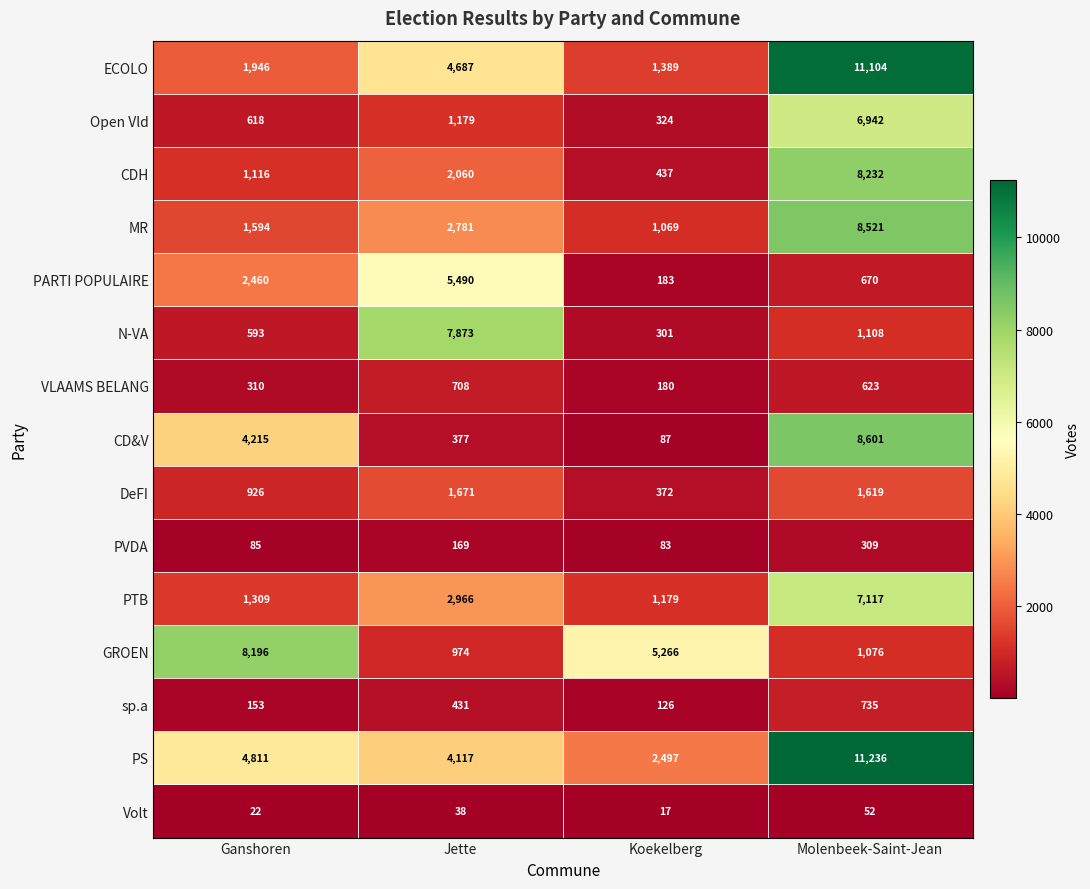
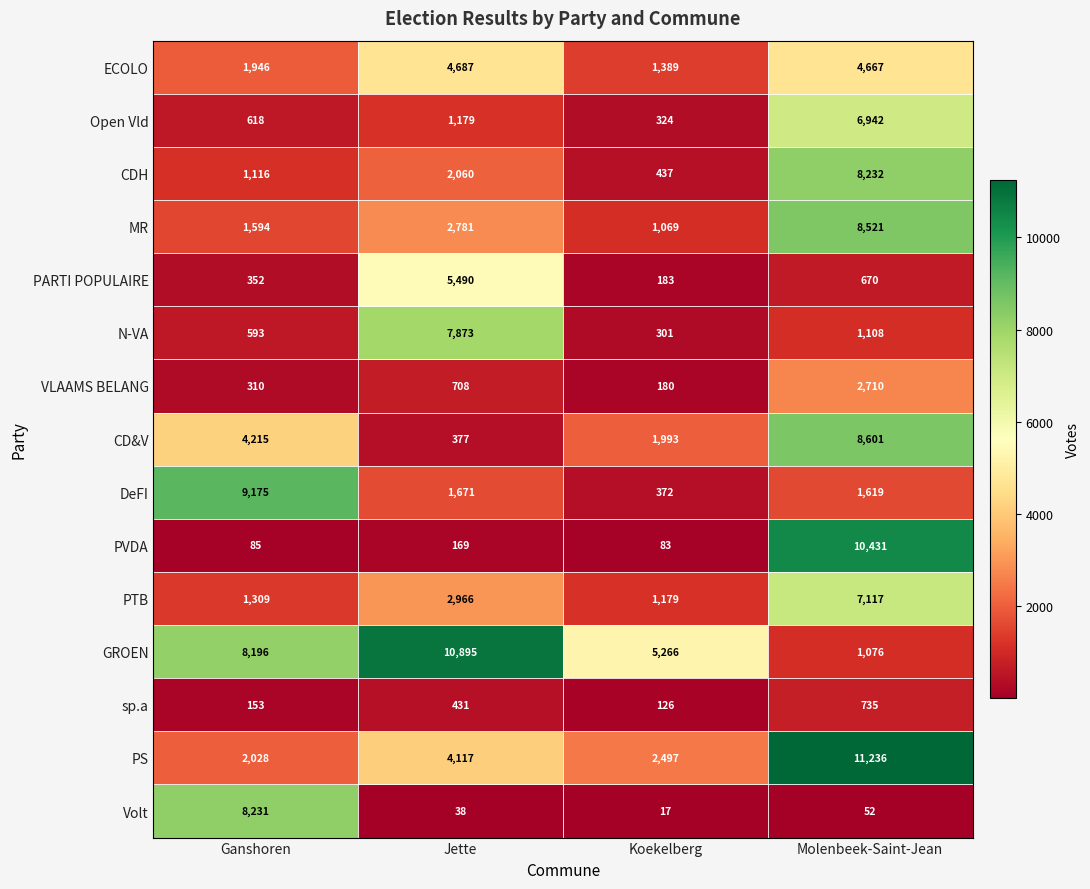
  {
    "ECOLO": {
      "Ganshoren": "1,946",
      "Jette": "4,687",
      "Koekelberg": "1,389",
-     "Molenbeek-Saint-Jean": "11,104"
+     "Molenbeek-Saint-Jean": "4,667"
    },
    "Open Vld": {
      "Ganshoren": "618",
      "Jette": "1,179",
      "Koekelberg": "324",
      "Molenbeek-Saint-Jean": "6,942"
    },
    "CDH": {
      "Ganshoren": "1,116",
      "Jette": "2,060",
      "Koekelberg": "437",
      "Molenbeek-Saint-Jean": "8,232"
    },
    "MR": {
      "Ganshoren": "1,594",
      "Jette": "2,781",
      "Koekelberg": "1,069",
      "Molenbeek-Saint-Jean": "8,521"
    },
    "PARTI POPULAIRE": {
-     "Ganshoren": "2,460",
+     "Ganshoren": "352",
      "Jette": "5,490",
      "Koekelberg": "183",
      "Molenbeek-Saint-Jean": "670"
    },
    "N-VA": {
      "Ganshoren": "593",
      "Jette": "7,873",
      "Koekelberg": "301",
      "Molenbeek-Saint-Jean": "1,108"
    },
    "VLAAMS BELANG": {
      "Ganshoren": "310",
      "Jette": "708",
      "Koekelberg": "180",
-     "Molenbeek-Saint-Jean": "623"
+     "Molenbeek-Saint-Jean": "2,710"
    },
    "CD&V": {
      "Ganshoren": "4,215",
      "Jette": "377",
-     "Koekelberg": "87",
+     "Koekelberg": "1,993",
      "Molenbeek-Saint-Jean": "8,601"
    },
    "DeFI": {
-     "Ganshoren": "926",
+     "Ganshoren": "9,175",
      "Jette": "1,671",
      "Koekelberg": "372",
      "Molenbeek-Saint-Jean": "1,619"
    },
    "PVDA": {
      "Ganshoren": "85",
      "Jette": "169",
      "Koekelberg": "83",
-     "Molenbeek-Saint-Jean": "309"
+     "Molenbeek-Saint-Jean": "10,431"
    },
    "PTB": {
      "Ganshoren": "1,309",
      "Jette": "2,966",
      "Koekelberg": "1,179",
      "Molenbeek-Saint-Jean": "7,117"
    },
    "GROEN": {
      "Ganshoren": "8,196",
-     "Jette": "974",
+     "Jette": "10,895",
      "Koekelberg": "5,266",
      "Molenbeek-Saint-Jean": "1,076"
    },
    "sp.a": {
      "Ganshoren": "153",
      "Jette": "431",
      "Koekelberg": "126",
      "Molenbeek-Saint-Jean": "735"
    },
    "PS": {
-     "Ganshoren": "4,811",
+     "Ganshoren": "2,028",
      "Jette": "4,117",
      "Koekelberg": "2,497",
      "Molenbeek-Saint-Jean": "11,236"
    },
    "Volt": {
-     "Ganshoren": "22",
+     "Ganshoren": "8,231",
      "Jette": "38",
      "Koekelberg": "17",
      "Molenbeek-Saint-Jean": "52"
    }
  }
